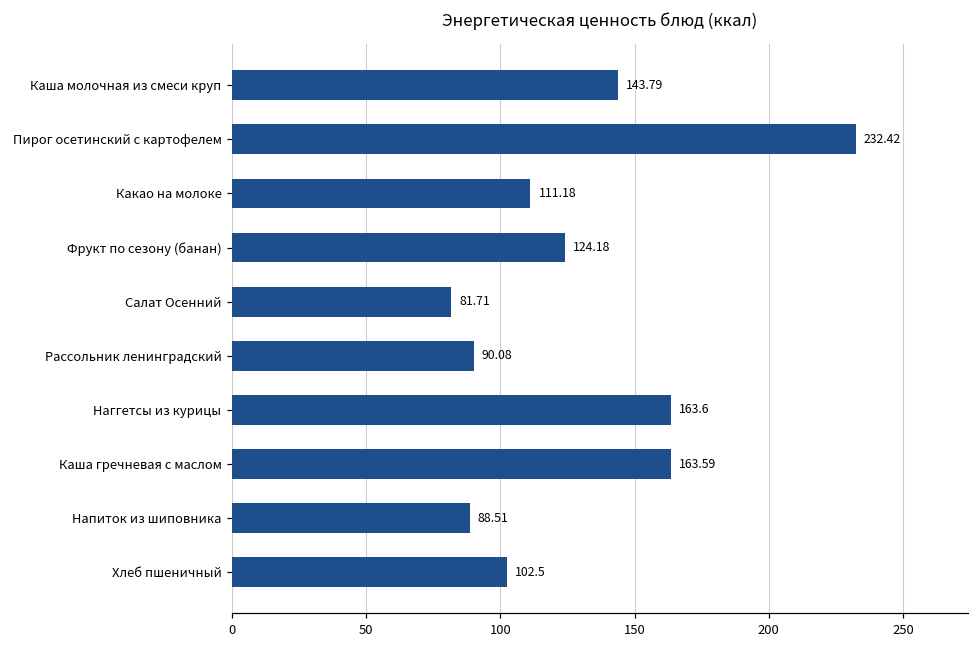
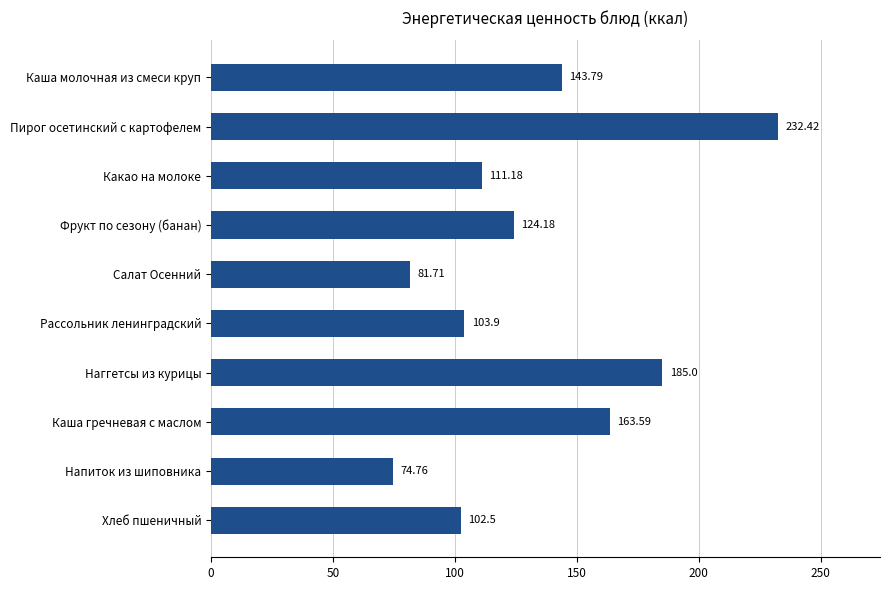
  {
    "Каша молочная из смеси круп": 143.79,
    "Пирог осетинский с картофелем": 232.42,
    "Какао на молоке": 111.18,
    "Фрукт по сезону (банан)": 124.18,
    "Салат Осенний": 81.71,
-   "Рассольник ленинградский": 90.08,
-   "Наггетсы из курицы": 163.6,
+   "Рассольник ленинградский": 103.9,
+   "Наггетсы из курицы": 185.0,
    "Каша гречневая с маслом": 163.59,
-   "Напиток из шиповника": 88.51,
+   "Напиток из шиповника": 74.76,
    "Хлеб пшеничный": 102.5
  }
